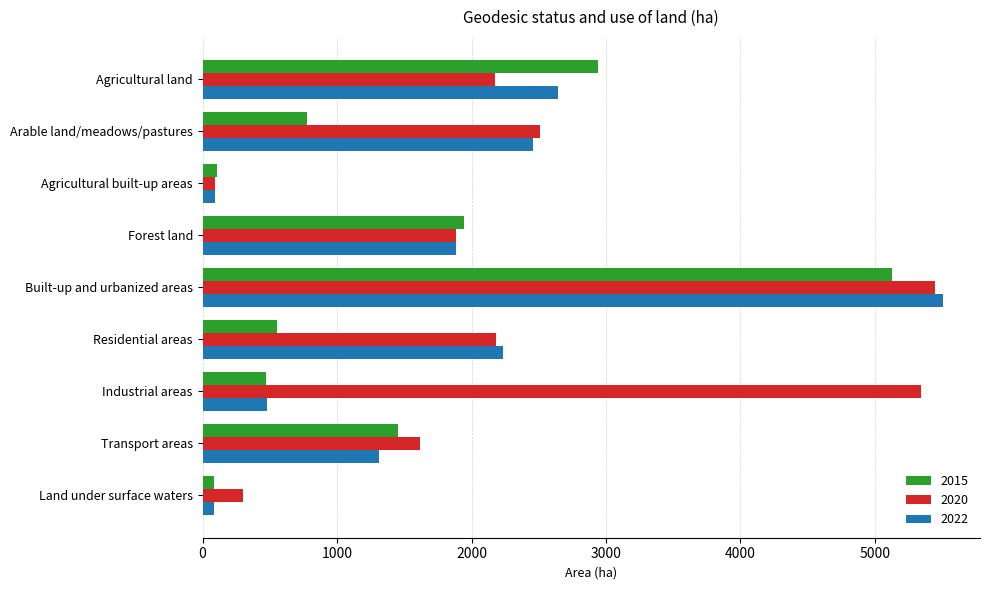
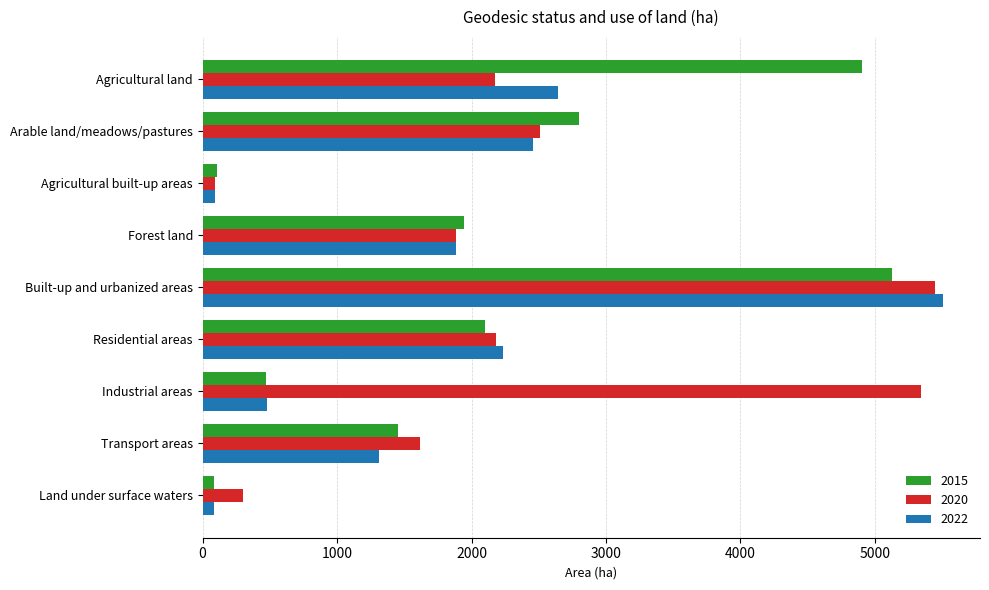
  {
    "2015": {
-     "Agricultural land": 2940,
-     "Arable land/meadows/pastures": 780,
+     "Agricultural land": 4910,
+     "Arable land/meadows/pastures": 2800,
      "Agricultural built-up areas": 110,
      "Forest land": 1950,
      "Built-up and urbanized areas": 5130,
-     "Residential areas": 560,
+     "Residential areas": 2100,
      "Industrial areas": 470,
      "Transport areas": 1460,
      "Land under surface waters": 80
    },
    "2020": {
      "Agricultural land": 2180,
      "Arable land/meadows/pastures": 2510,
      "Agricultural built-up areas": 90,
      "Forest land": 1890,
      "Built-up and urbanized areas": 5450,
      "Residential areas": 2190,
      "Industrial areas": 5340,
      "Transport areas": 1620,
      "Land under surface waters": 300
    },
    "2022": {
      "Agricultural land": 2640,
      "Arable land/meadows/pastures": 2460,
      "Agricultural built-up areas": 90,
      "Forest land": 1890,
      "Built-up and urbanized areas": 5510,
      "Residential areas": 2240,
      "Industrial areas": 480,
      "Transport areas": 1310,
      "Land under surface waters": 90
    }
  }
